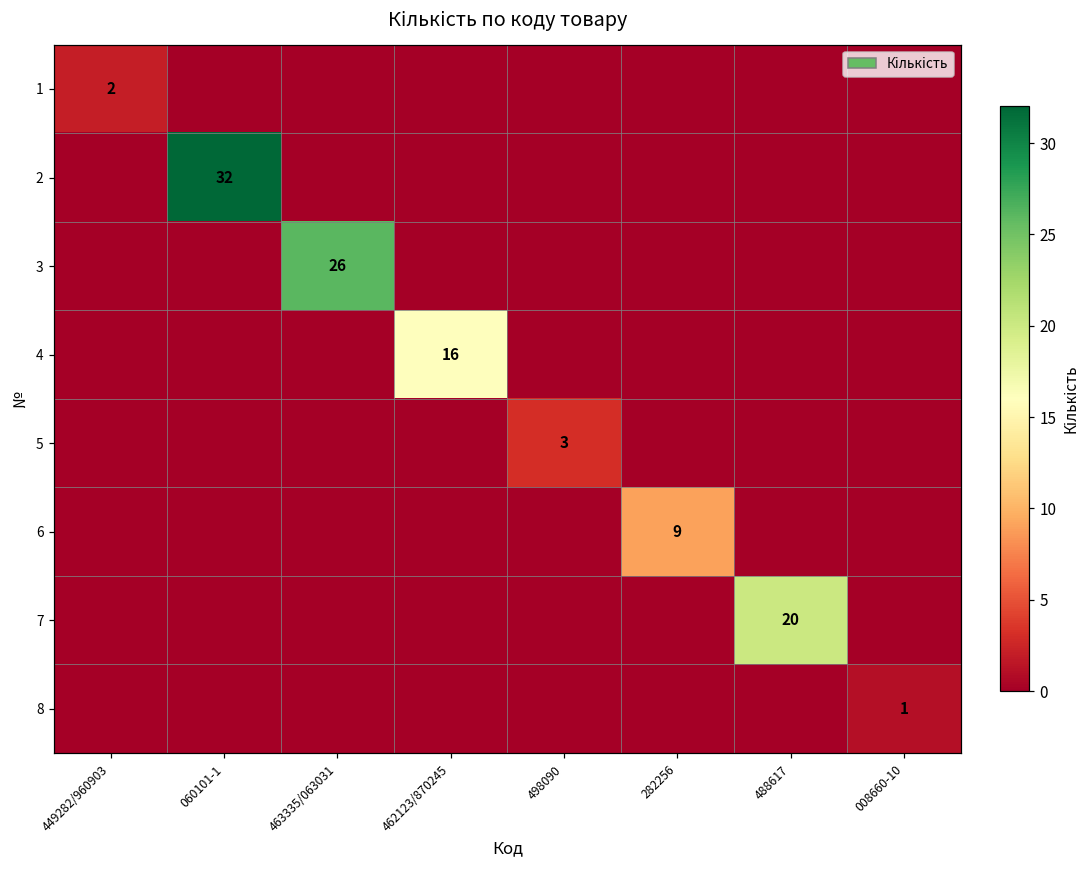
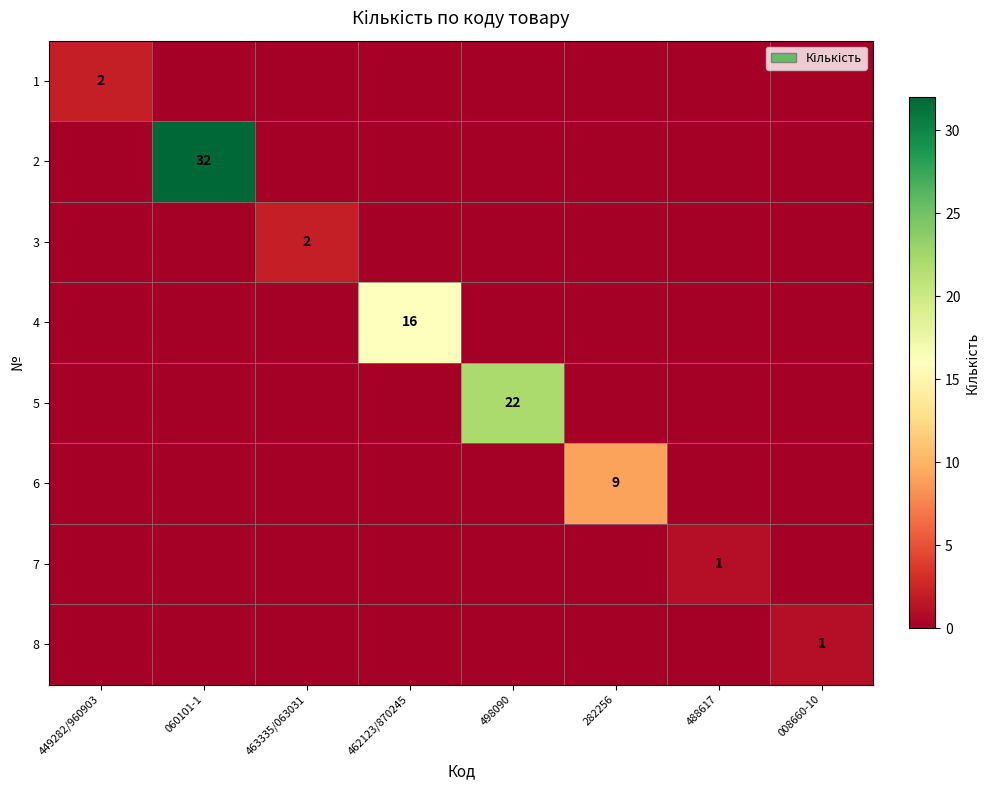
  {
    "1": {
      "449282/960903": 2
    },
    "2": {
      "060101-1": 32
    },
    "3": {
-     "463335/063031": 26
+     "463335/063031": 2
    },
    "4": {
      "462123/870245": 16
    },
    "5": {
-     "498090": 3
+     "498090": 22
    },
    "6": {
      "282256": 9
    },
    "7": {
-     "488617": 20
+     "488617": 1
    },
    "8": {
      "008660-10": 1
    }
  }
